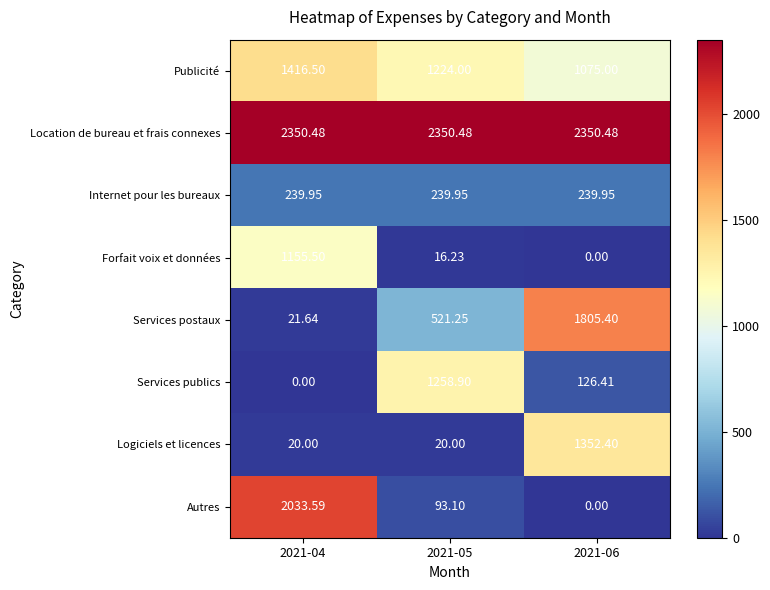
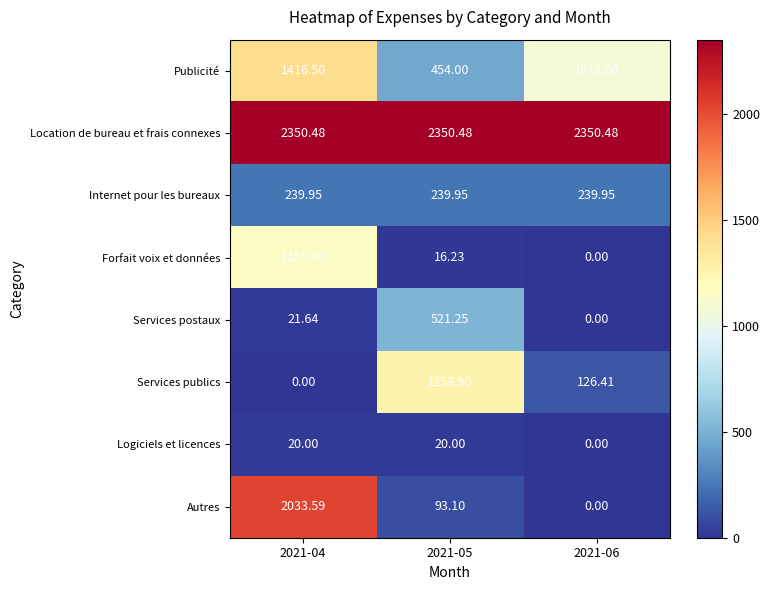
  {
    "Publicité": {
      "2021-04": 1416.50,
-     "2021-05": 1224.00
+     "2021-05": 454.00
    },
    "Location de bureau et frais connexes": {
      "2021-04": 2350.48,
      "2021-05": 2350.48,
      "2021-06": 2350.48
    },
    "Internet pour les bureaux": {
      "2021-04": 239.95,
      "2021-05": 239.95,
      "2021-06": 239.95
    },
    "Forfait voix et données": {
      "2021-04": 1155.50,
      "2021-05": 16.23,
      "2021-06": 0.00
    },
    "Services postaux": {
      "2021-04": 21.64,
      "2021-05": 521.25,
-     "2021-06": 1805.40
+     "2021-06": 0.00
    },
    "Services publics": {
      "2021-04": 0.00,
      "2021-05": 1258.90,
      "2021-06": 126.41
    },
    "Logiciels et licences": {
      "2021-04": 20.00,
      "2021-05": 20.00,
-     "2021-06": 1352.40
+     "2021-06": 0.00
    },
    "Autres": {
      "2021-04": 2033.59,
      "2021-05": 93.10,
      "2021-06": 0.00
    }
  }
